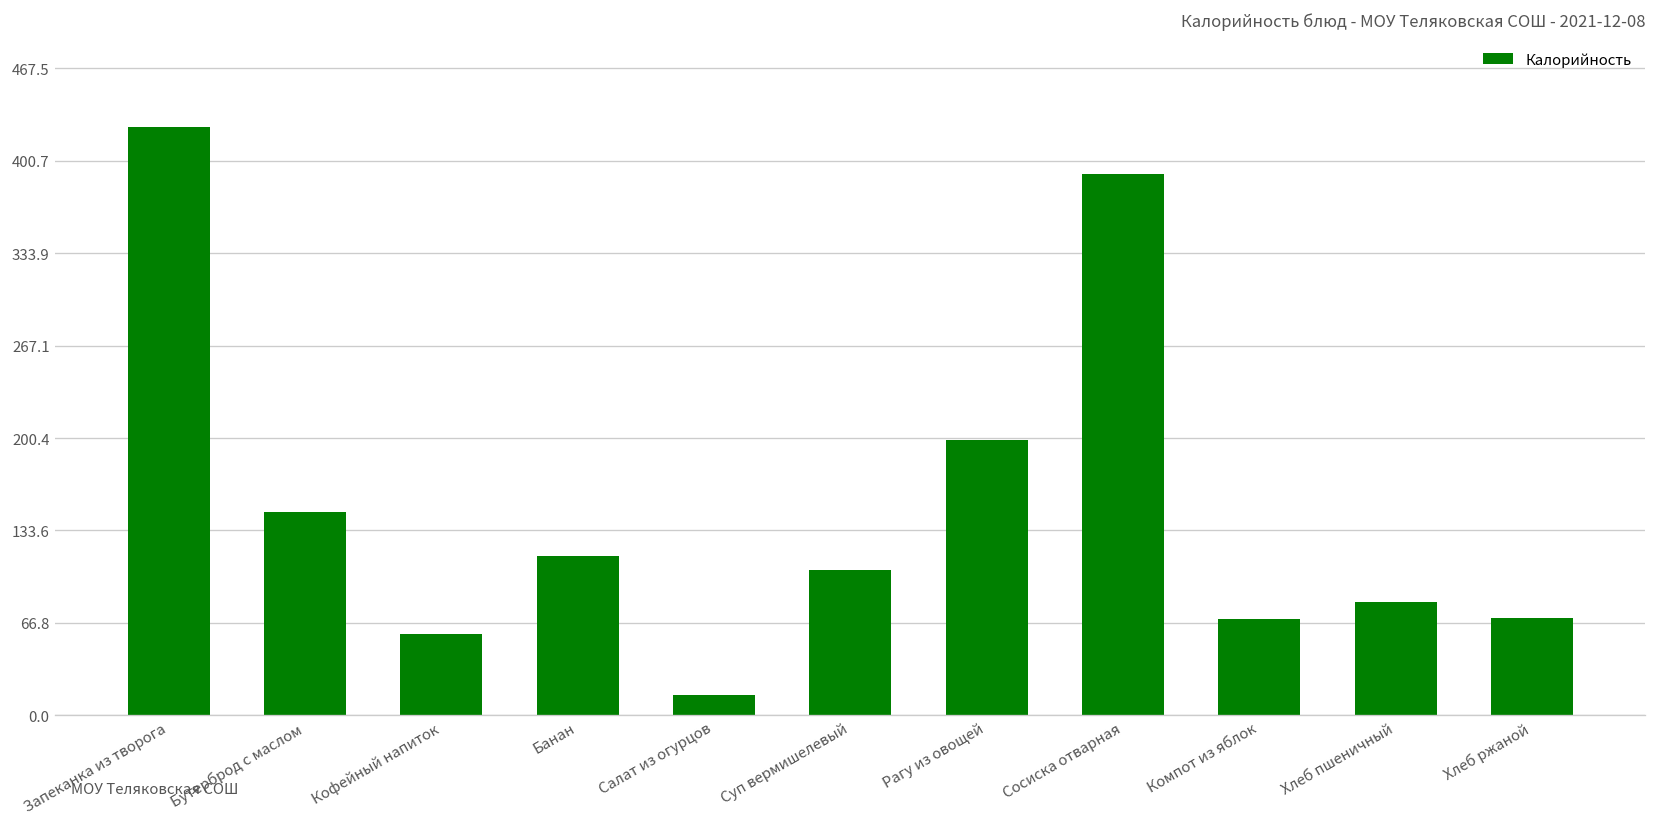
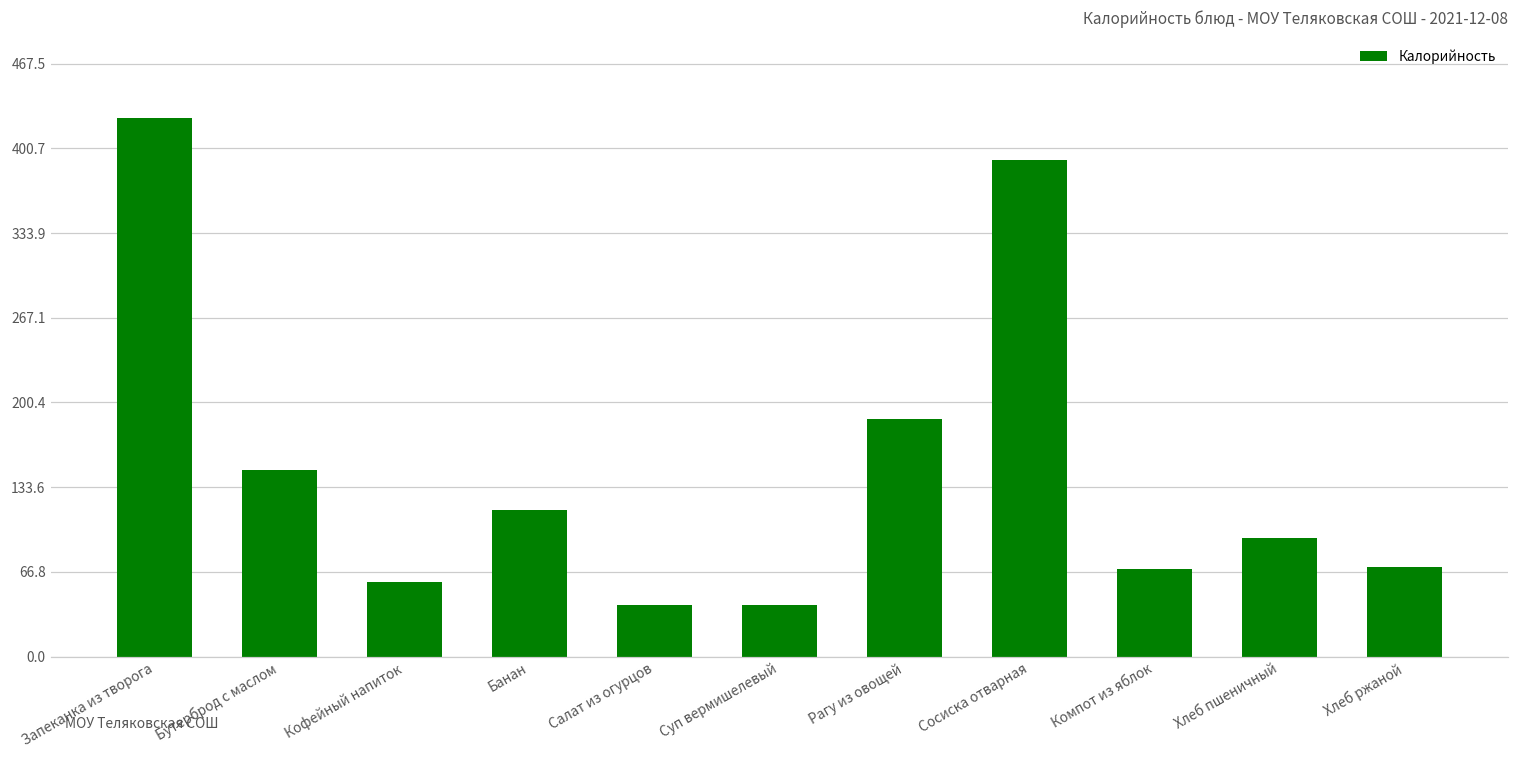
  {
    "Запеканка из творога": 425,
    "Бутерброд с маслом": 147,
    "Кофейный напиток": 59,
    "Банан": 115,
-   "Салат из огурцов": 15,
-   "Суп вермишелевый": 105,
-   "Рагу из овощей": 199,
+   "Салат из огурцов": 40,
+   "Суп вермишелевый": 41,
+   "Рагу из овощей": 187,
    "Сосиска отварная": 392,
    "Компот из яблок": 69,
-   "Хлеб пшеничный": 82,
+   "Хлеб пшеничный": 94,
    "Хлеб ржаной": 71
  }
